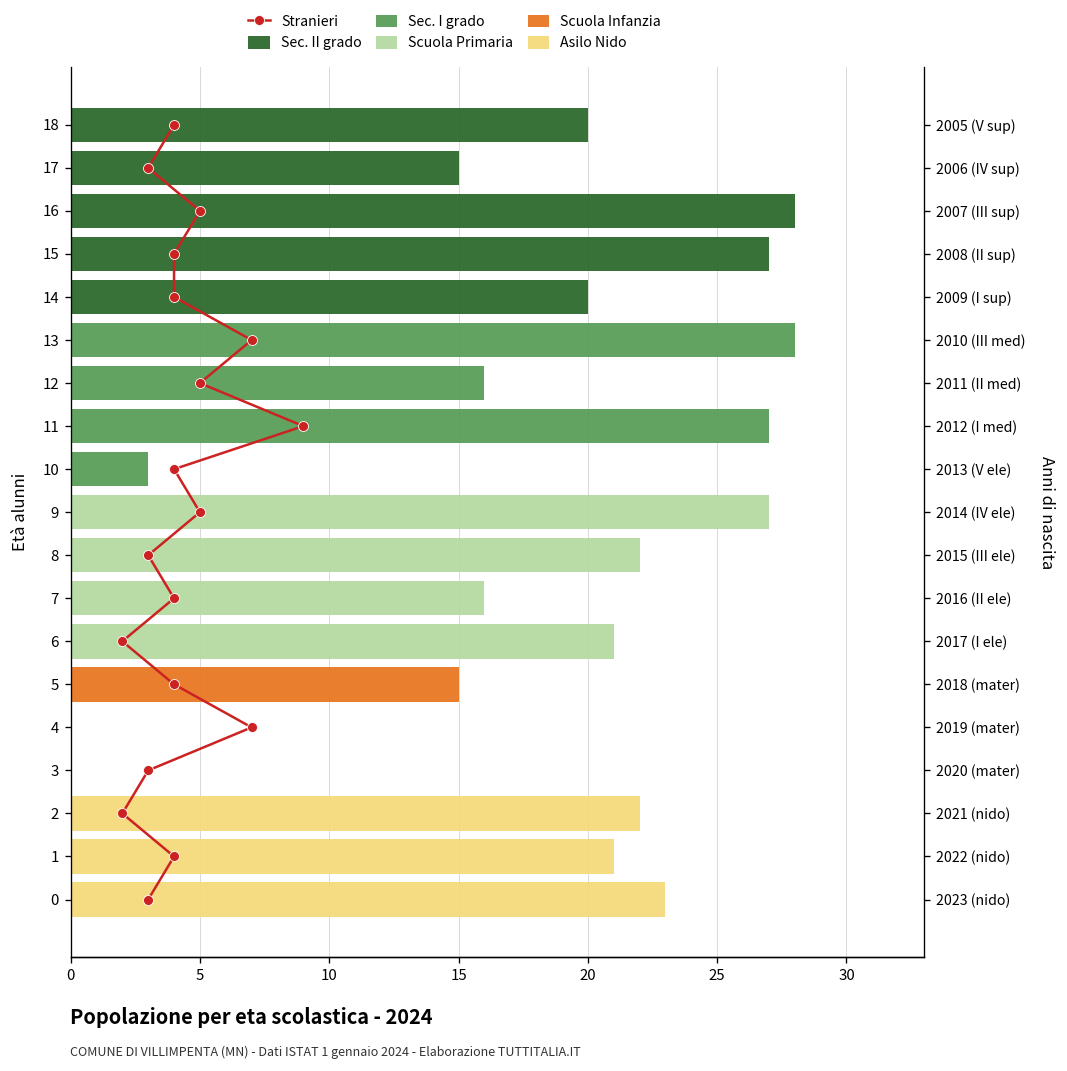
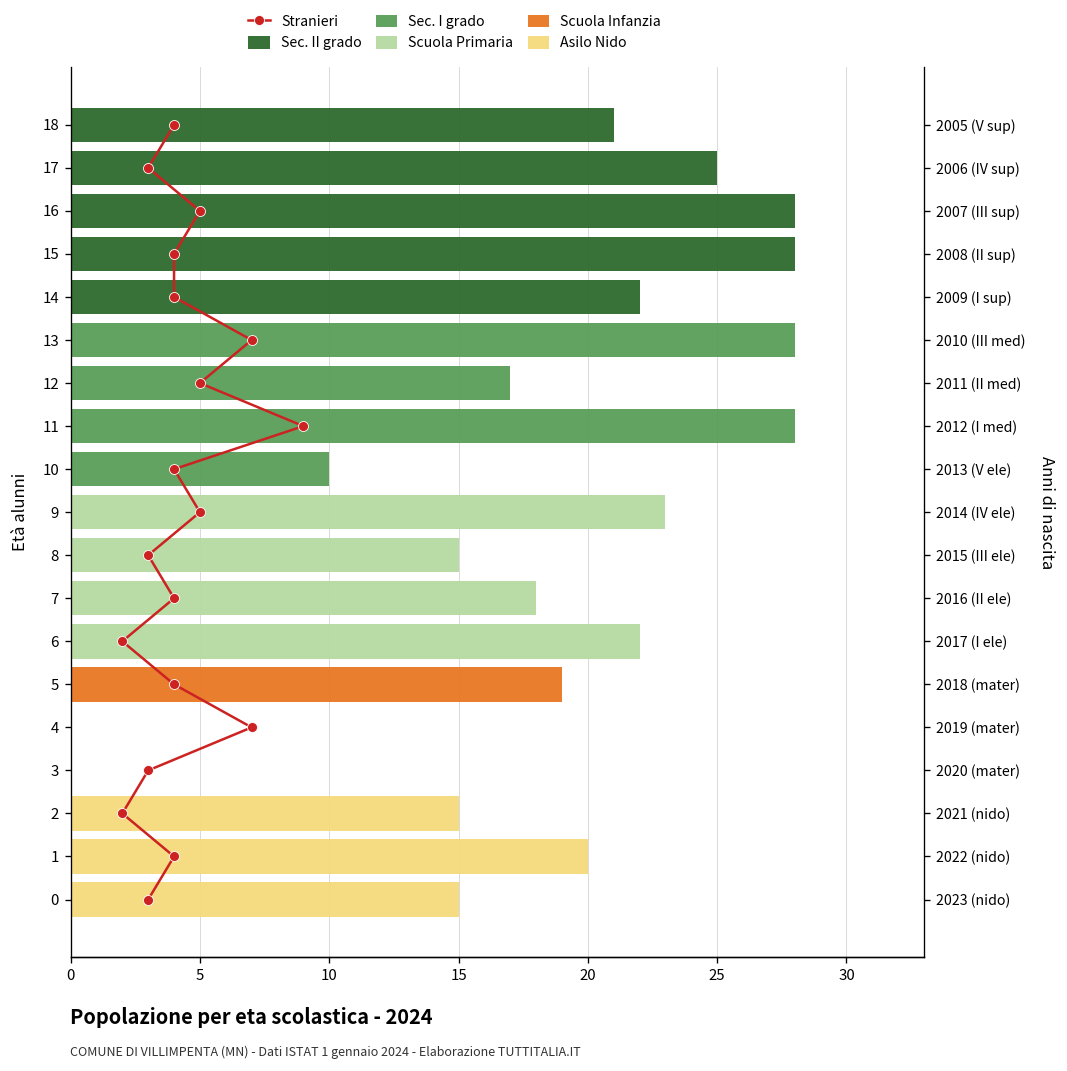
  {
    "Sec. II grado": {
-     "18": 20,
-     "17": 15,
+     "18": 21,
+     "17": 25,
      "16": 28,
-     "15": 27,
-     "14": 20,
+     "15": 28,
+     "14": 22,
      "13": 0,
      "12": 0,
      "11": 0,
      "10": 0,
      "9": 0,
      "8": 0,
      "7": 0,
      "6": 0,
      "5": 0,
      "4": 0,
      "3": 0,
      "2": 0,
      "1": 0,
      "0": 0
    },
    "Sec. I grado": {
      "18": 0,
      "17": 0,
      "16": 0,
      "15": 0,
      "14": 0,
      "13": 28,
-     "12": 16,
-     "11": 27,
-     "10": 3,
+     "12": 17,
+     "11": 28,
+     "10": 10,
      "9": 0,
      "8": 0,
      "7": 0,
      "6": 0,
      "5": 0,
      "4": 0,
      "3": 0,
      "2": 0,
      "1": 0,
      "0": 0
    },
    "Scuola Primaria": {
      "18": 0,
      "17": 0,
      "16": 0,
      "15": 0,
      "14": 0,
      "13": 0,
      "12": 0,
      "11": 0,
      "10": 0,
-     "9": 27,
-     "8": 22,
-     "7": 16,
-     "6": 21,
+     "9": 23,
+     "8": 15,
+     "7": 18,
+     "6": 22,
      "5": 0,
      "4": 0,
      "3": 0,
      "2": 0,
      "1": 0,
      "0": 0
    },
    "Scuola Infanzia": {
      "18": 0,
      "17": 0,
      "16": 0,
      "15": 0,
      "14": 0,
      "13": 0,
      "12": 0,
      "11": 0,
      "10": 0,
      "9": 0,
      "8": 0,
      "7": 0,
      "6": 0,
-     "5": 15,
+     "5": 19,
      "4": 0,
      "3": 0,
      "2": 0,
      "1": 0,
      "0": 0
    },
    "Asilo Nido": {
      "18": 0,
      "17": 0,
      "16": 0,
      "15": 0,
      "14": 0,
      "13": 0,
      "12": 0,
      "11": 0,
      "10": 0,
      "9": 0,
      "8": 0,
      "7": 0,
      "6": 0,
      "5": 0,
      "4": 0,
      "3": 0,
-     "2": 22,
-     "1": 21,
-     "0": 23
+     "2": 15,
+     "1": 20,
+     "0": 15
    }
  }
